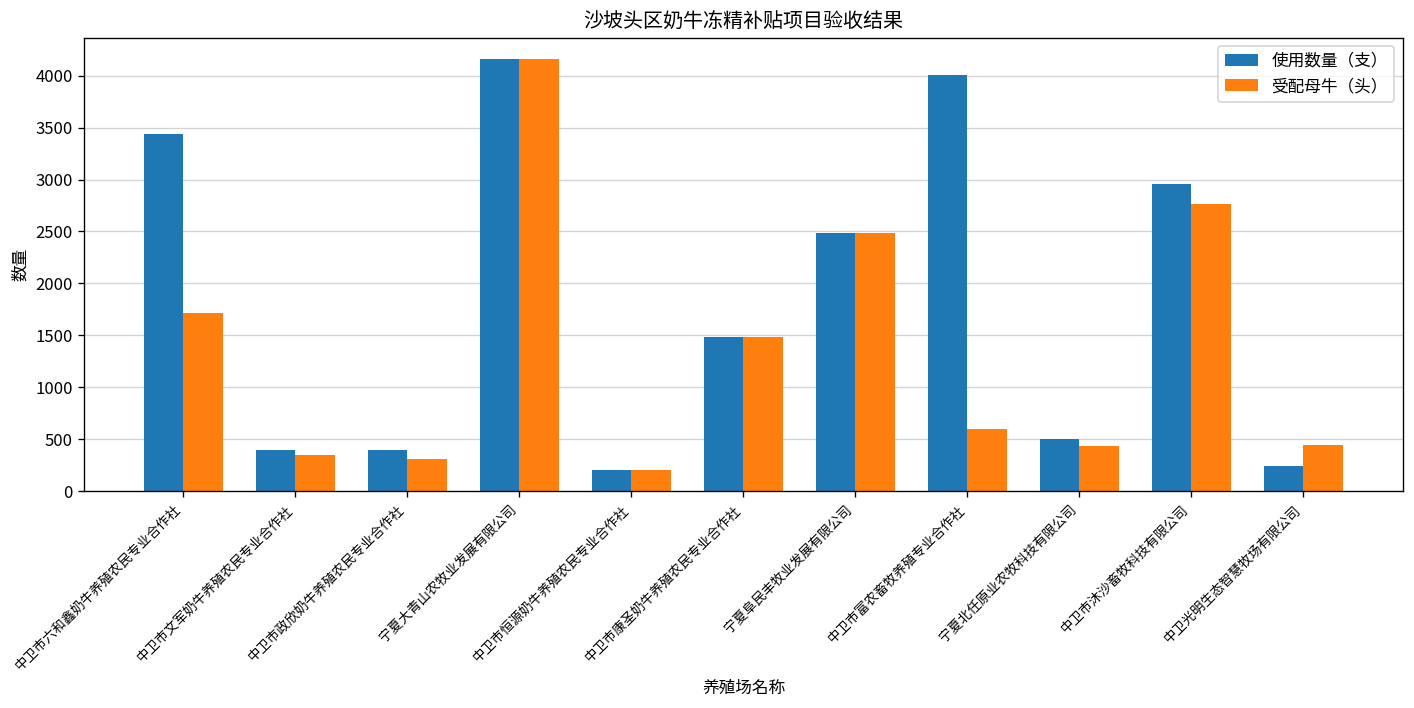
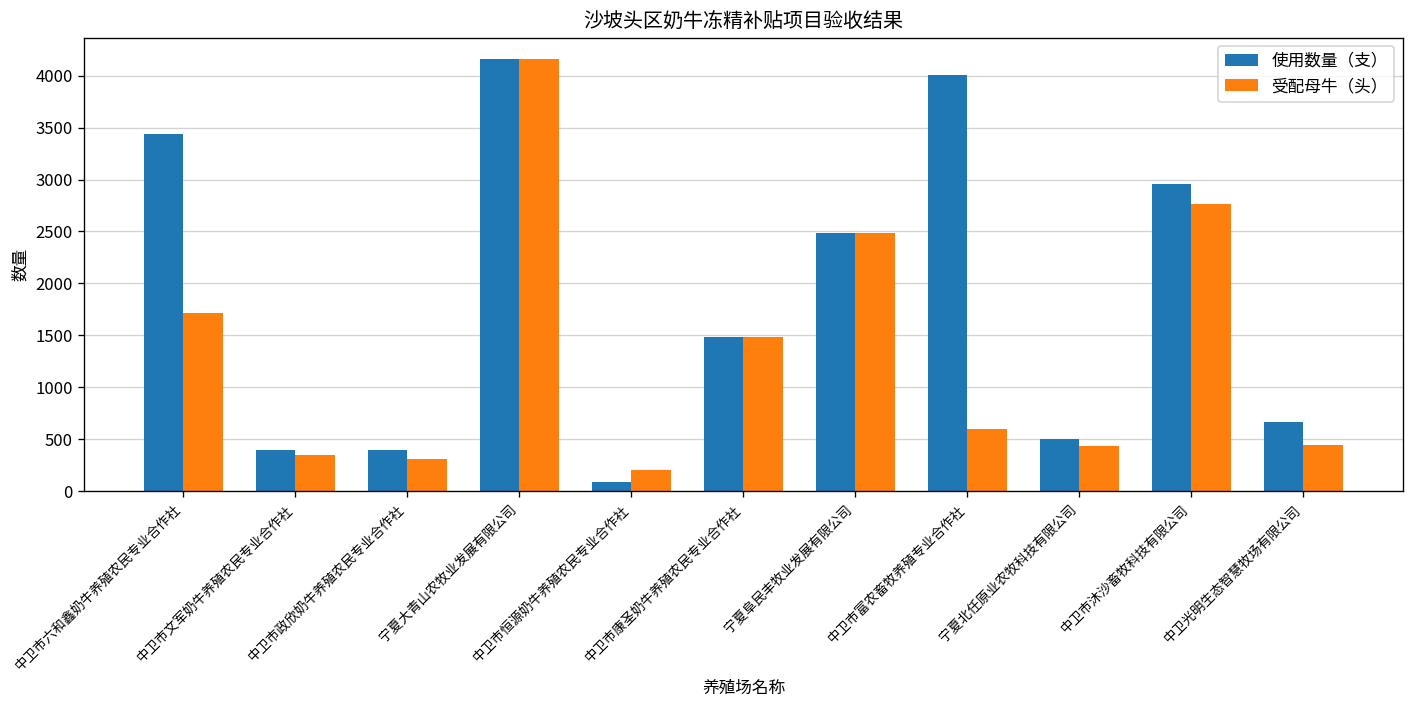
  {
    "使用数量（支）": {
      "中卫市六和鑫奶牛养殖农民专业合作社": 3400,
      "中卫市文军奶牛养殖农民专业合作社": 400,
      "中卫市政欣奶牛养殖农民专业合作社": 400,
      "宁夏大青山农牧业发展有限公司": 4200,
-     "中卫市恒源奶牛养殖农民专业合作社": 200,
+     "中卫市恒源奶牛养殖农民专业合作社": 100,
      "中卫市康圣奶牛养殖农民专业合作社": 1500,
      "宁夏阜民丰牧业发展有限公司": 2500,
      "中卫市富农畜牧养殖专业合作社": 4000,
      "宁夏北任原业农牧科技有限公司": 500,
      "中卫市沐沙畜牧科技有限公司": 3000,
-     "中卫光明生态智慧牧场有限公司": 200
+     "中卫光明生态智慧牧场有限公司": 700
    },
    "受配母牛（头）": {
      "中卫市六和鑫奶牛养殖农民专业合作社": 1700,
      "中卫市文军奶牛养殖农民专业合作社": 400,
      "中卫市政欣奶牛养殖农民专业合作社": 300,
      "宁夏大青山农牧业发展有限公司": 4200,
      "中卫市恒源奶牛养殖农民专业合作社": 200,
      "中卫市康圣奶牛养殖农民专业合作社": 1500,
      "宁夏阜民丰牧业发展有限公司": 2500,
      "中卫市富农畜牧养殖专业合作社": 600,
      "宁夏北任原业农牧科技有限公司": 400,
      "中卫市沐沙畜牧科技有限公司": 2800,
      "中卫光明生态智慧牧场有限公司": 400
    }
  }
